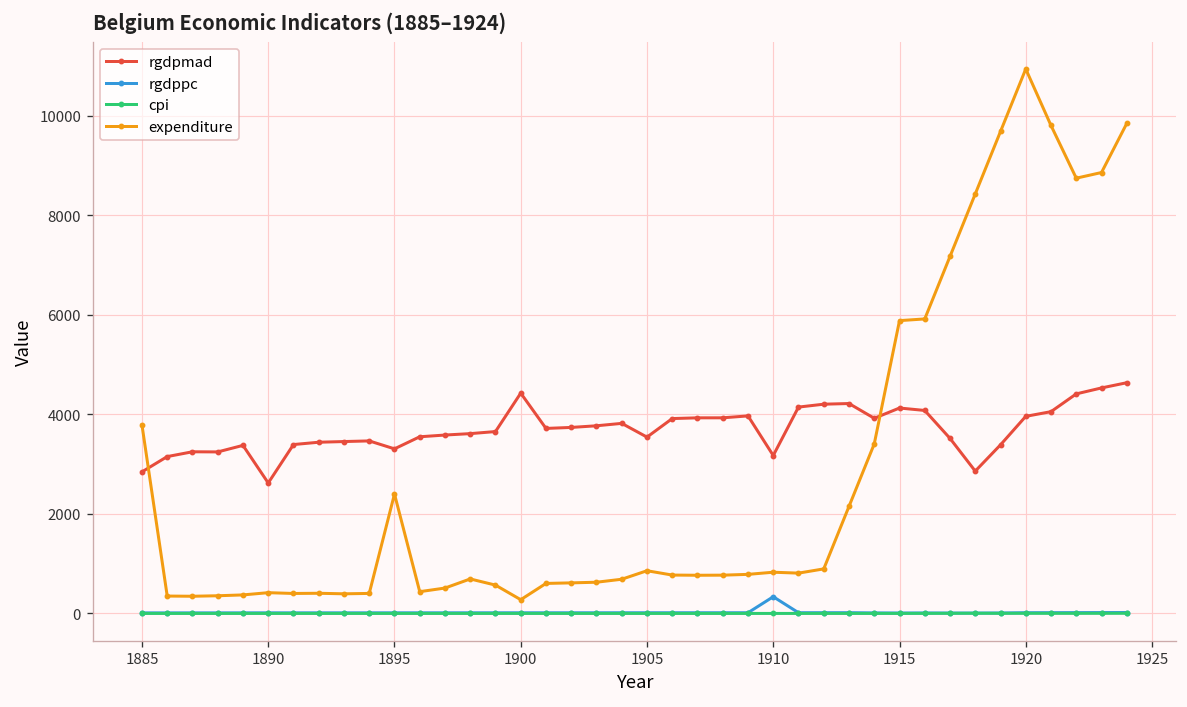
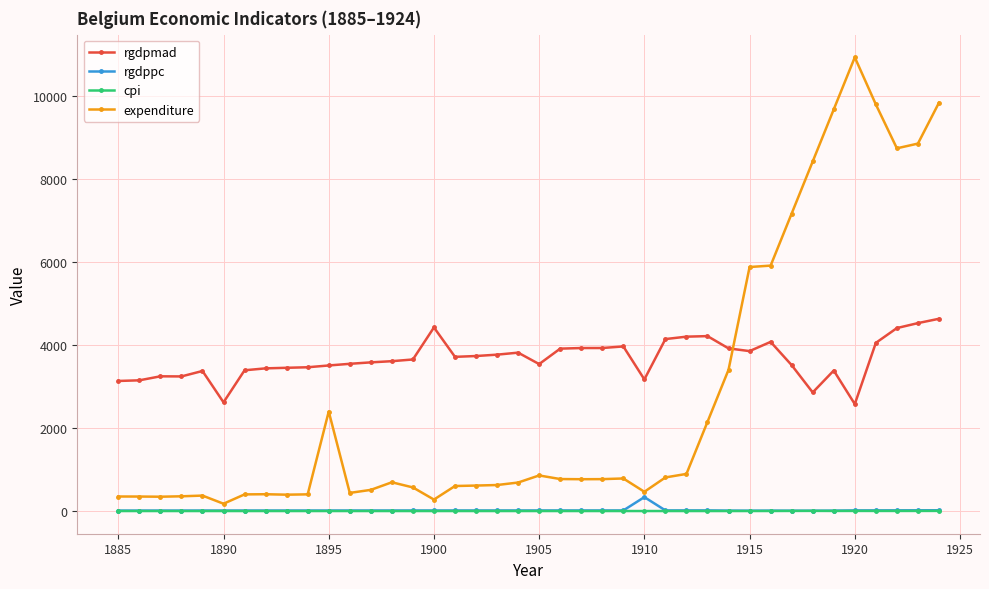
  {
    "rgdpmad": {
-     "1885": 2800,
+     "1885": 3100,
      "1890": 2600,
-     "1895": 3300,
+     "1895": 3500,
      "1900": 4400,
      "1905": 3500,
      "1910": 3200,
-     "1915": 4100,
-     "1920": 4000
+     "1915": 3900,
+     "1920": 2600
    },
    "rgdppc": {
      "1910": 300
    },
    "cpi": {
      "1910": 0
    },
    "expenditure": {
-     "1885": 3800,
-     "1890": 400,
+     "1885": 400,
+     "1890": 200,
      "1895": 2400,
      "1900": 300,
      "1905": 900,
-     "1910": 800,
+     "1910": 500,
      "1915": 5900,
      "1920": 10900
    }
  }
